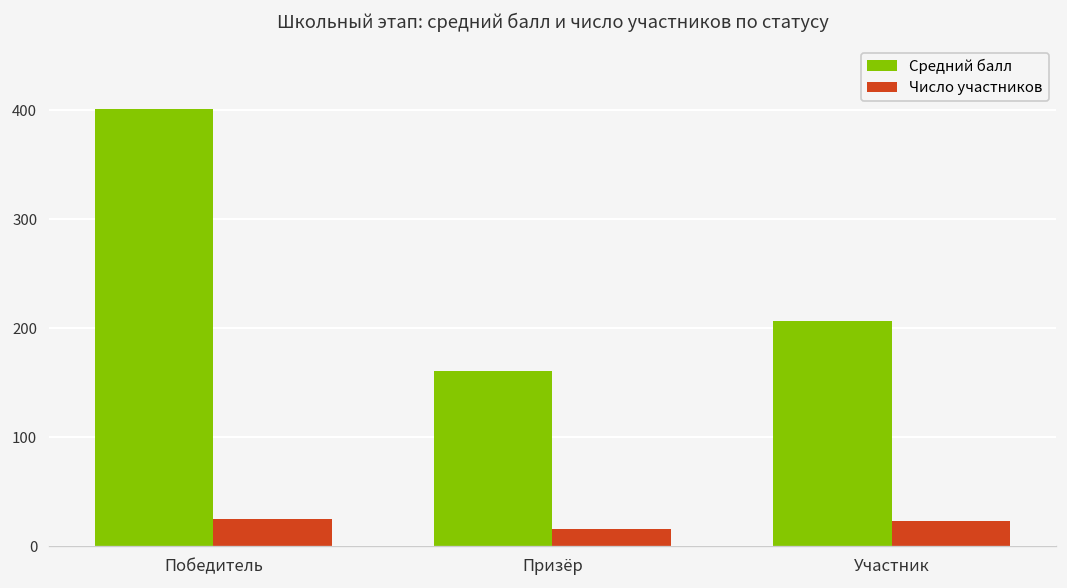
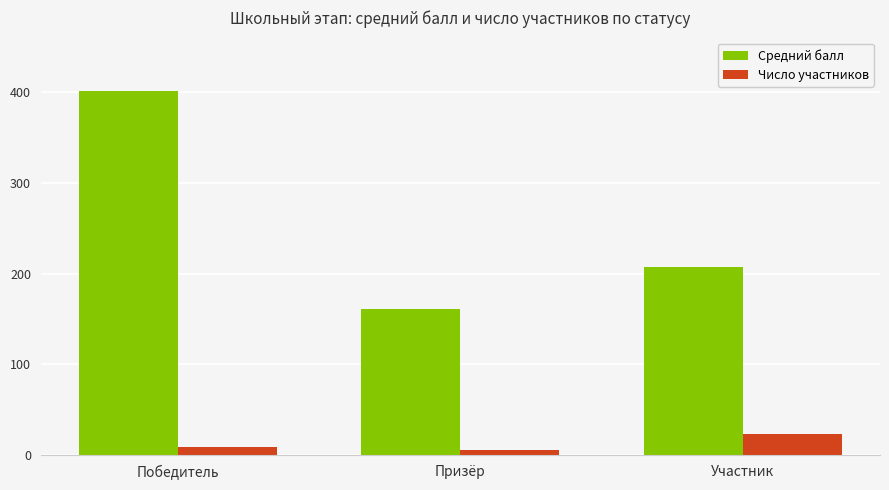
  {
    "Средний балл": {
      "Победитель": 400,
      "Призёр": 160,
      "Участник": 210
    },
    "Число участников": {
-     "Победитель": 30,
-     "Призёр": 20,
+     "Победитель": 10,
+     "Призёр": 10,
      "Участник": 20
    }
  }
